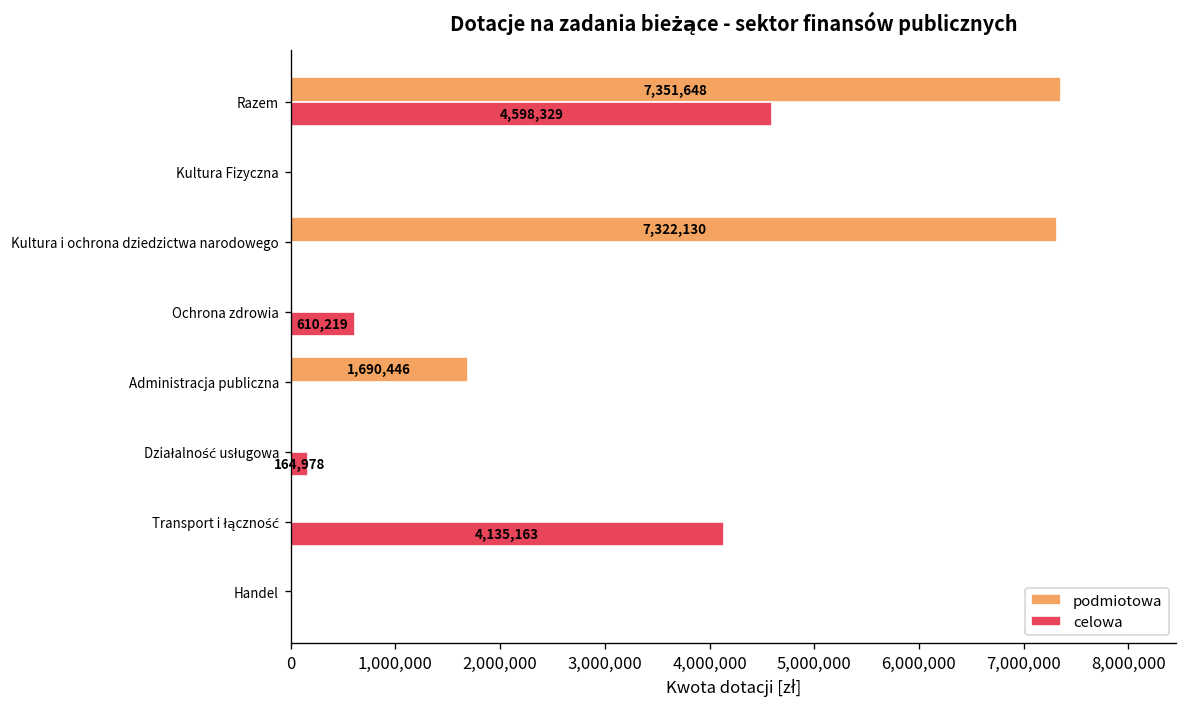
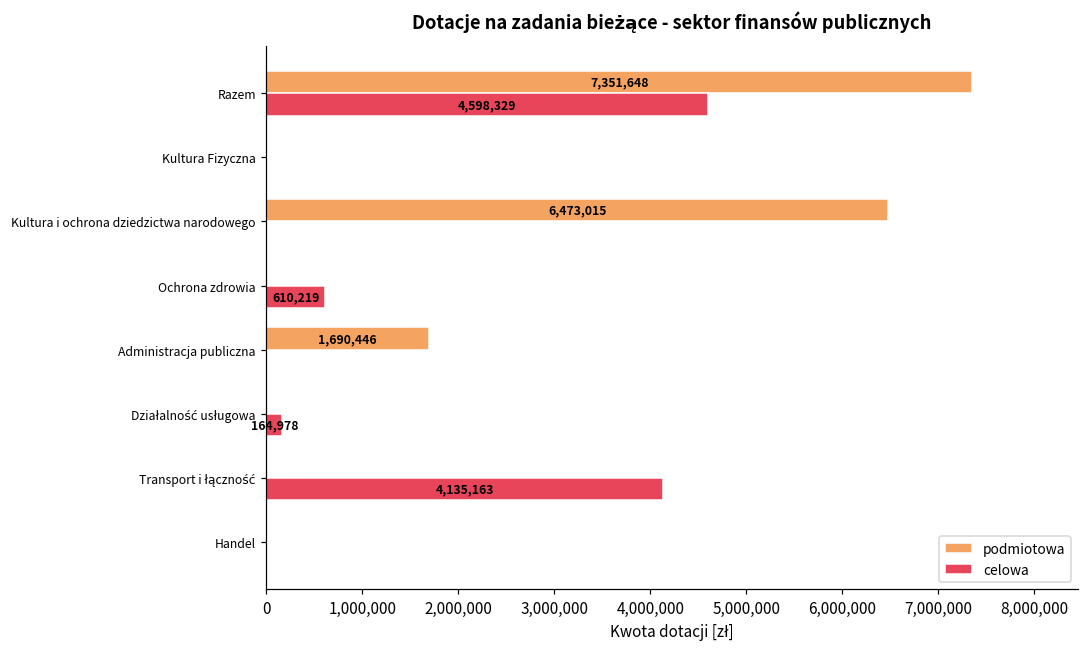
  {
    "podmiotowa": {
      "Razem": "7,351,648",
-     "Kultura i ochrona dziedzictwa narodowego": "7,322,130",
+     "Kultura i ochrona dziedzictwa narodowego": "6,473,015",
      "Administracja publiczna": "1,690,446"
    },
    "celowa": {
      "Razem": "4,598,329",
      "Ochrona zdrowia": "610,219",
      "Działalność usługowa": "164,978",
      "Transport i łączność": "4,135,163"
    }
  }
